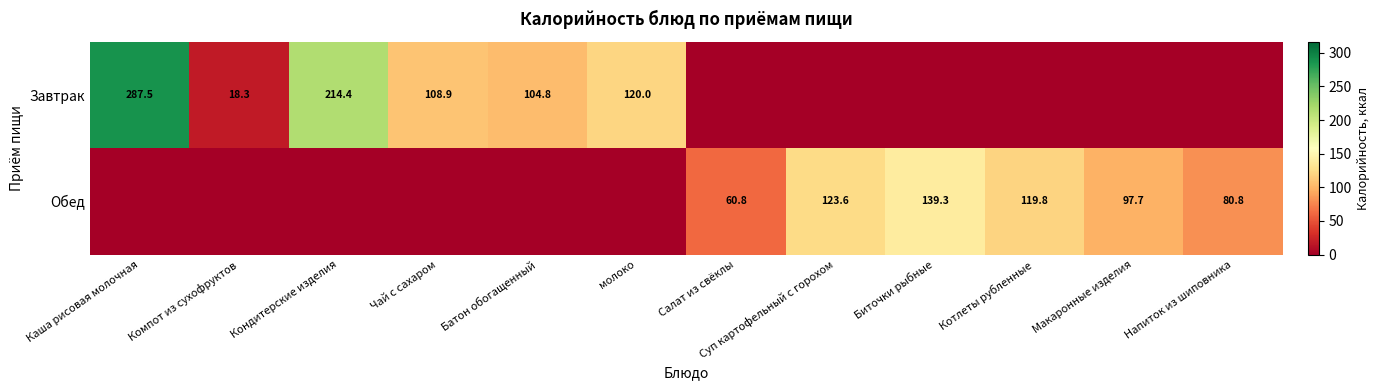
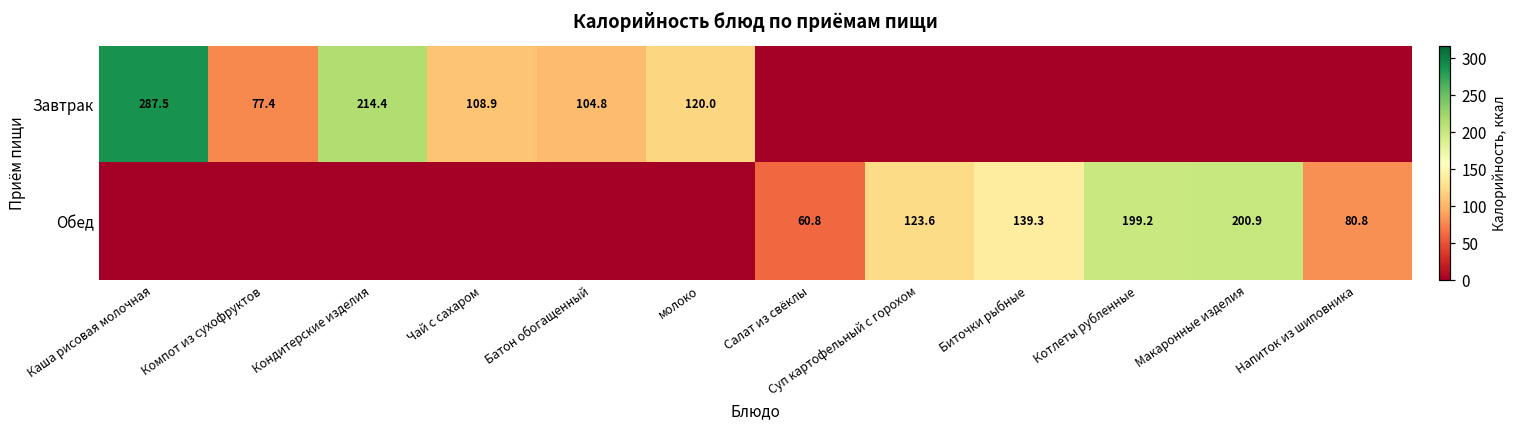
  {
    "Завтрак": {
      "Каша рисовая молочная": 287.5,
-     "Компот из сухофруктов": 18.3,
+     "Компот из сухофруктов": 77.4,
      "Кондитерские изделия": 214.4,
      "Чай с сахаром": 108.9,
      "Батон обогащенный": 104.8,
      "молоко": 120.0
    },
    "Обед": {
      "Салат из свёклы": 60.8,
      "Суп картофельный с горохом": 123.6,
      "Биточки рыбные": 139.3,
-     "Котлеты рубленные": 119.8,
-     "Макаронные изделия": 97.7,
+     "Котлеты рубленные": 199.2,
+     "Макаронные изделия": 200.9,
      "Напиток из шиповника": 80.8
    }
  }
